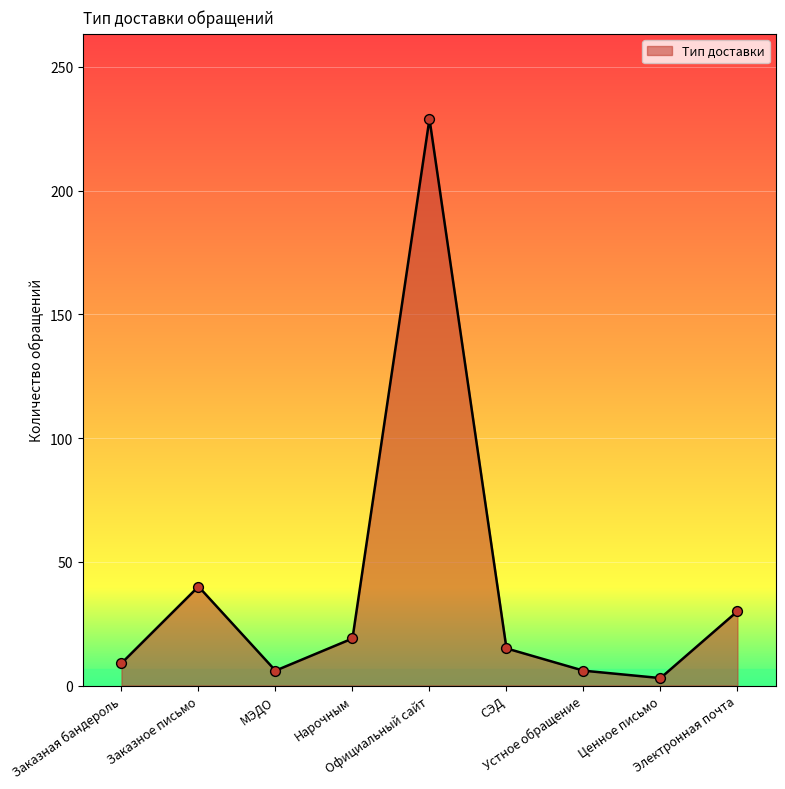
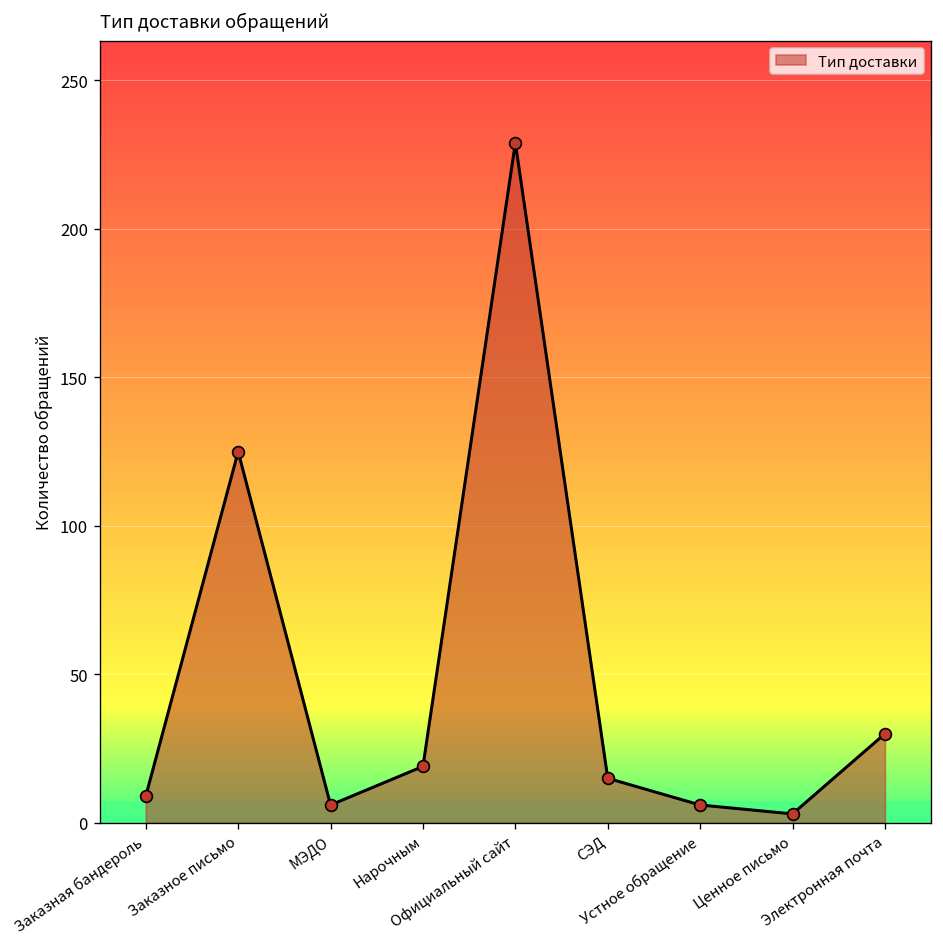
  {
    "Заказная бандероль": 9,
-   "Заказное письмо": 40,
+   "Заказное письмо": 125,
    "Нарочным": 19,
    "Официальный сайт": 229,
    "СЭД": 15,
    "Электронная почта": 30
  }
